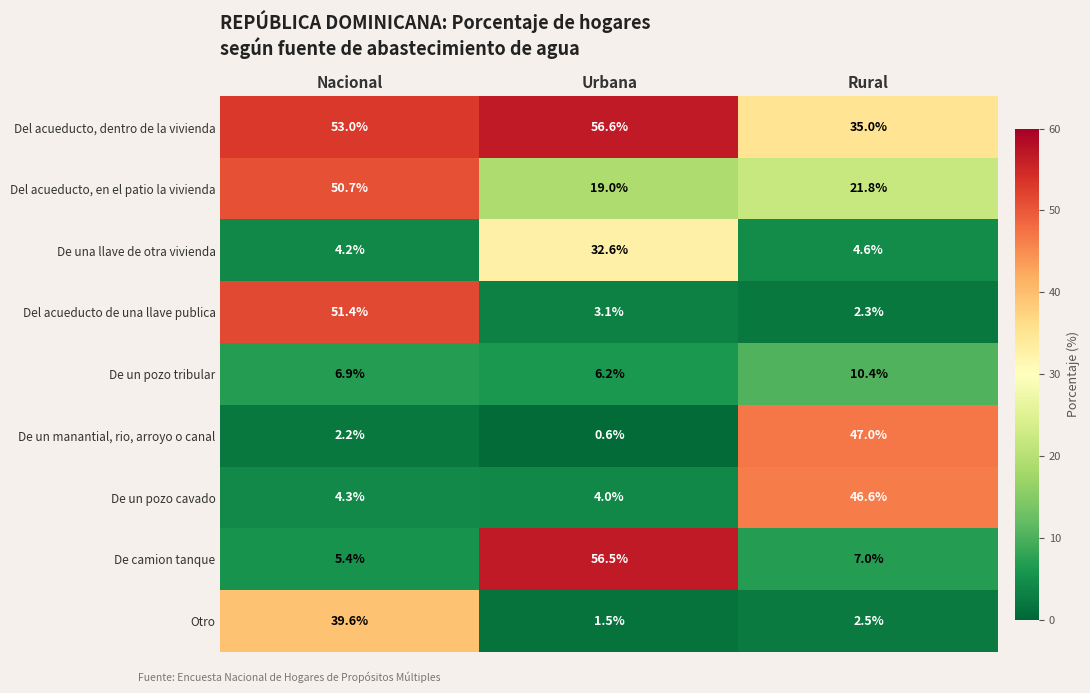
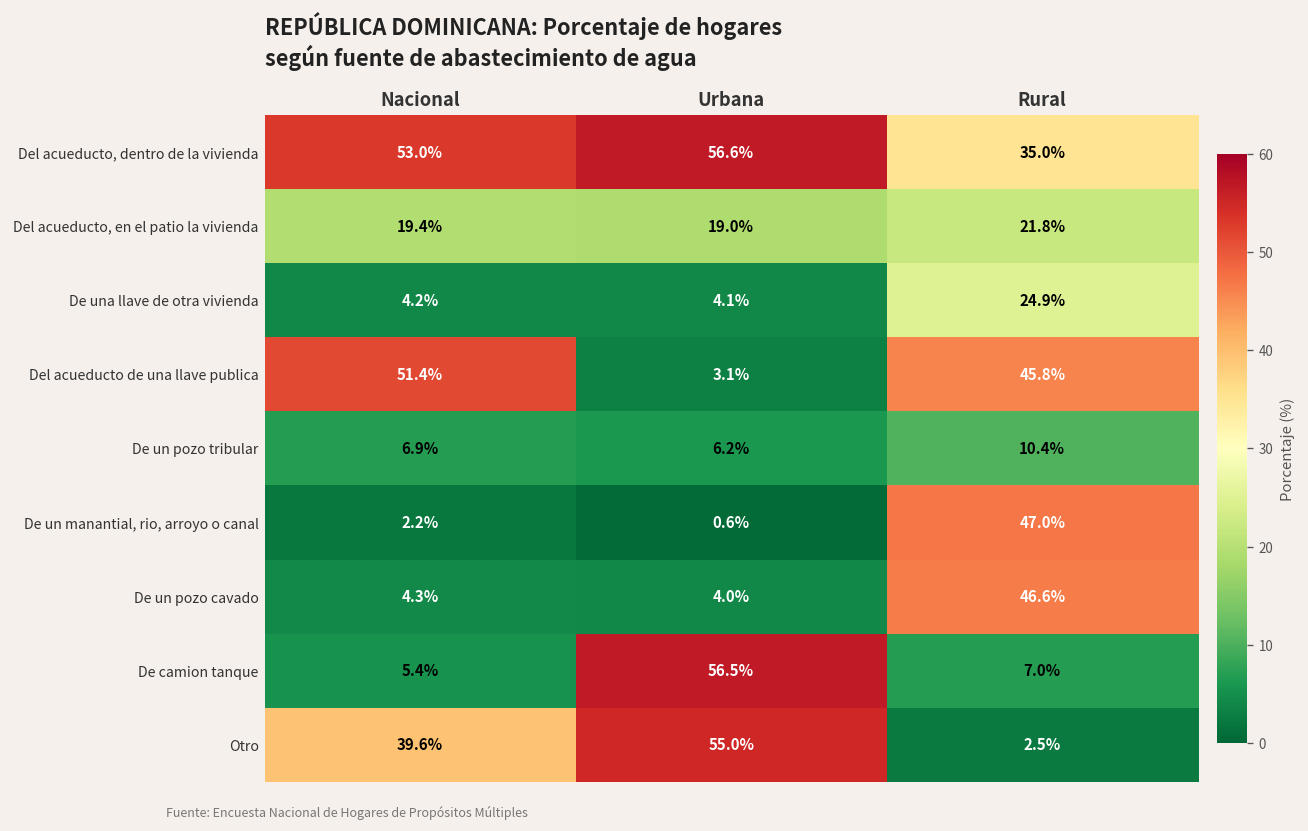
  {
    "Del acueducto, dentro de la vivienda": {
      "Nacional": "53.0%",
      "Urbana": "56.6%",
      "Rural": "35.0%"
    },
    "Del acueducto, en el patio la vivienda": {
-     "Nacional": "50.7%",
+     "Nacional": "19.4%",
      "Urbana": "19.0%",
      "Rural": "21.8%"
    },
    "De una llave de otra vivienda": {
      "Nacional": "4.2%",
-     "Urbana": "32.6%",
-     "Rural": "4.6%"
+     "Urbana": "4.1%",
+     "Rural": "24.9%"
    },
    "Del acueducto de una llave publica": {
      "Nacional": "51.4%",
      "Urbana": "3.1%",
-     "Rural": "2.3%"
+     "Rural": "45.8%"
    },
    "De un pozo tribular": {
      "Nacional": "6.9%",
      "Urbana": "6.2%",
      "Rural": "10.4%"
    },
    "De un manantial, rio, arroyo o canal": {
      "Nacional": "2.2%",
      "Urbana": "0.6%",
      "Rural": "47.0%"
    },
    "De un pozo cavado": {
      "Nacional": "4.3%",
      "Urbana": "4.0%",
      "Rural": "46.6%"
    },
    "De camion tanque": {
      "Nacional": "5.4%",
      "Urbana": "56.5%",
      "Rural": "7.0%"
    },
    "Otro": {
      "Nacional": "39.6%",
-     "Urbana": "1.5%",
+     "Urbana": "55.0%",
      "Rural": "2.5%"
    }
  }
